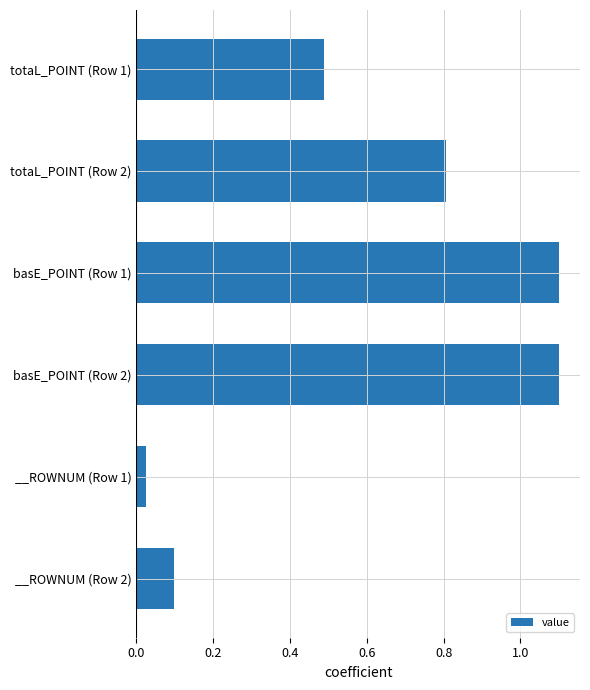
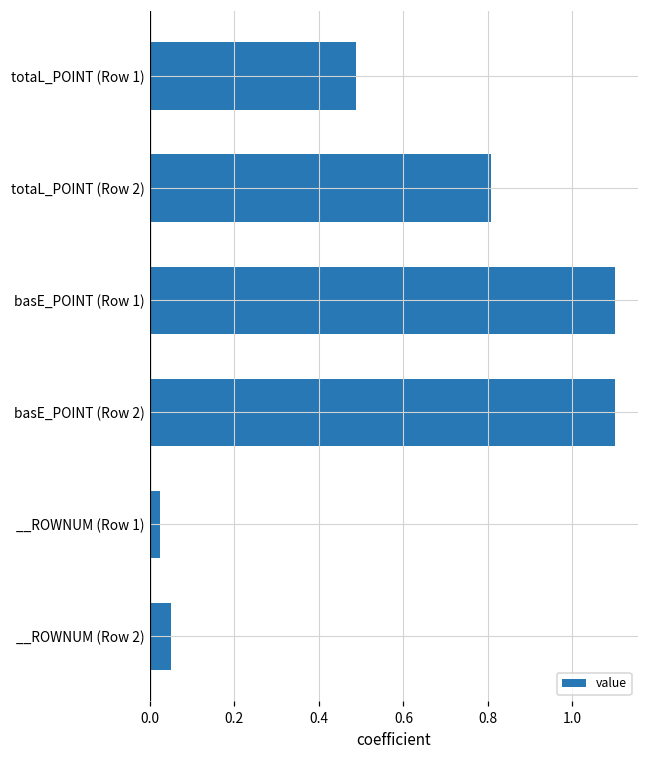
  {
    "totaL_POINT (Row 1)": 0.49,
    "totaL_POINT (Row 2)": 0.81,
    "basE_POINT (Row 1)": 1.10,
    "basE_POINT (Row 2)": 1.10,
    "__ROWNUM (Row 1)": 0.02,
-   "__ROWNUM (Row 2)": 0.10
+   "__ROWNUM (Row 2)": 0.05
  }
